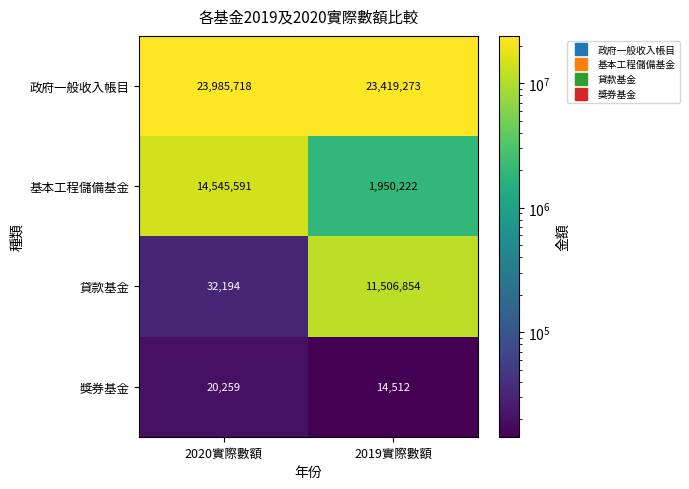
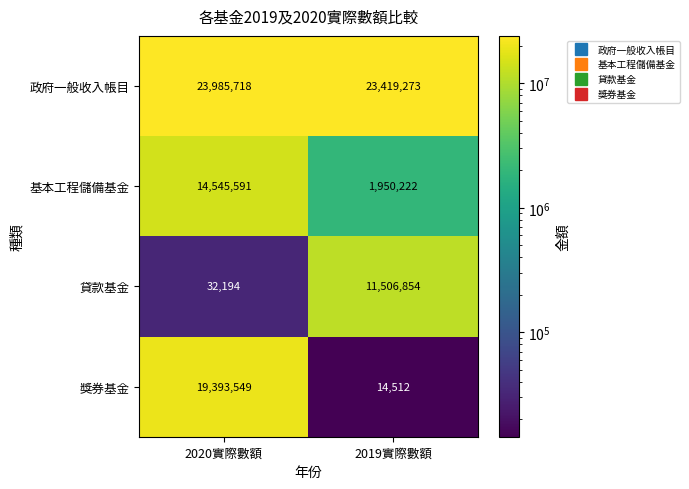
  {
    "政府一般收入帳目": {
      "2020實際數額": "23,985,718",
      "2019實際數額": "23,419,273"
    },
    "基本工程儲備基金": {
      "2020實際數額": "14,545,591",
      "2019實際數額": "1,950,222"
    },
    "貸款基金": {
      "2020實際數額": "32,194",
      "2019實際數額": "11,506,854"
    },
    "獎券基金": {
-     "2020實際數額": "20,259",
+     "2020實際數額": "19,393,549",
      "2019實際數額": "14,512"
    }
  }
